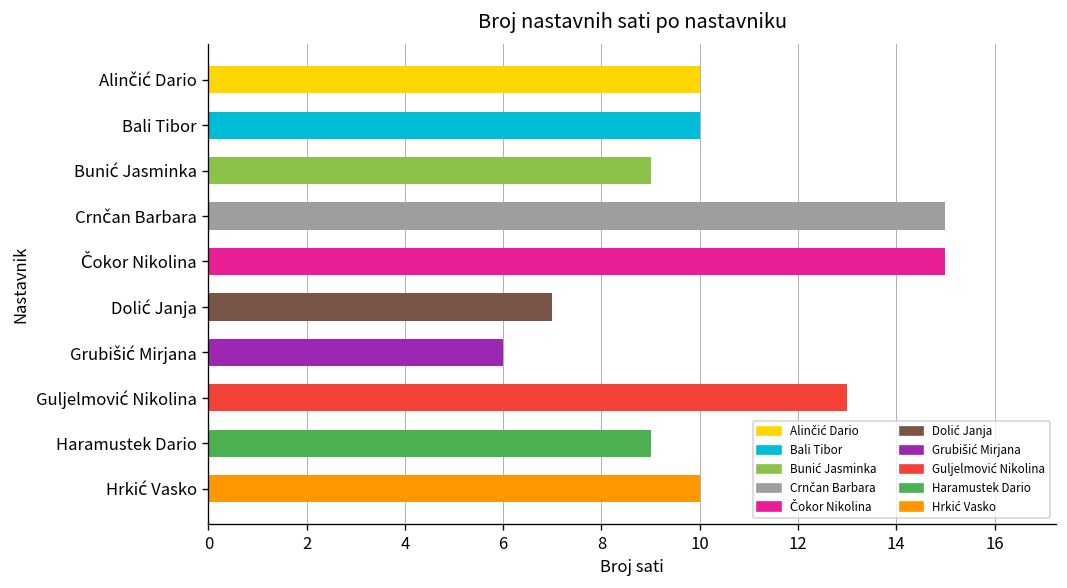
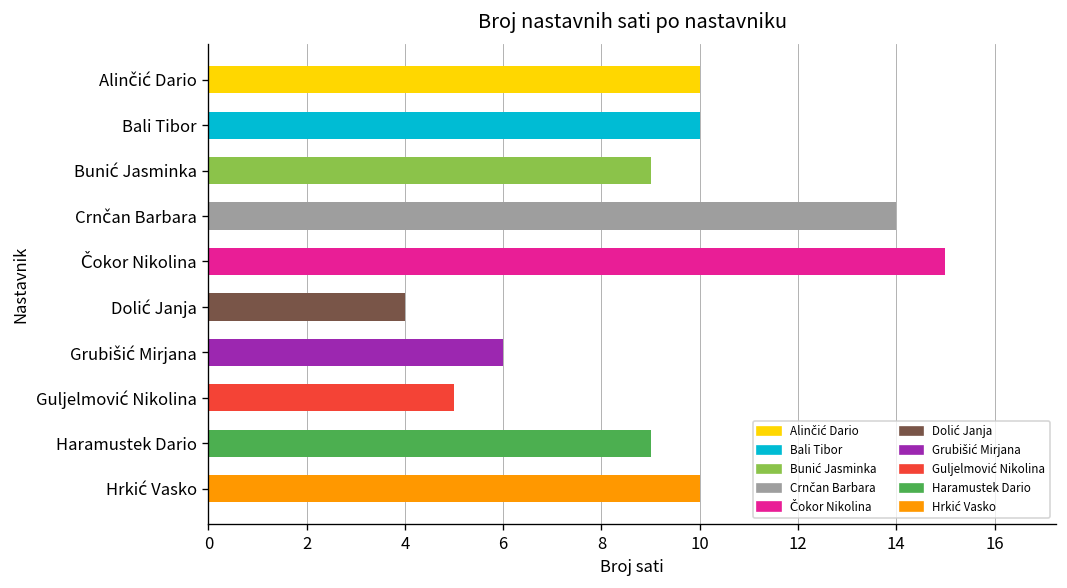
  {
    "Alinčić Dario": 10,
    "Bali Tibor": 10,
    "Bunić Jasminka": 9,
-   "Crnčan Barbara": 15,
+   "Crnčan Barbara": 14,
    "Čokor Nikolina": 15,
-   "Dolić Janja": 7,
+   "Dolić Janja": 4,
    "Grubišić Mirjana": 6,
-   "Guljelmović Nikolina": 13,
+   "Guljelmović Nikolina": 5,
    "Haramustek Dario": 9,
    "Hrkić Vasko": 10
  }
